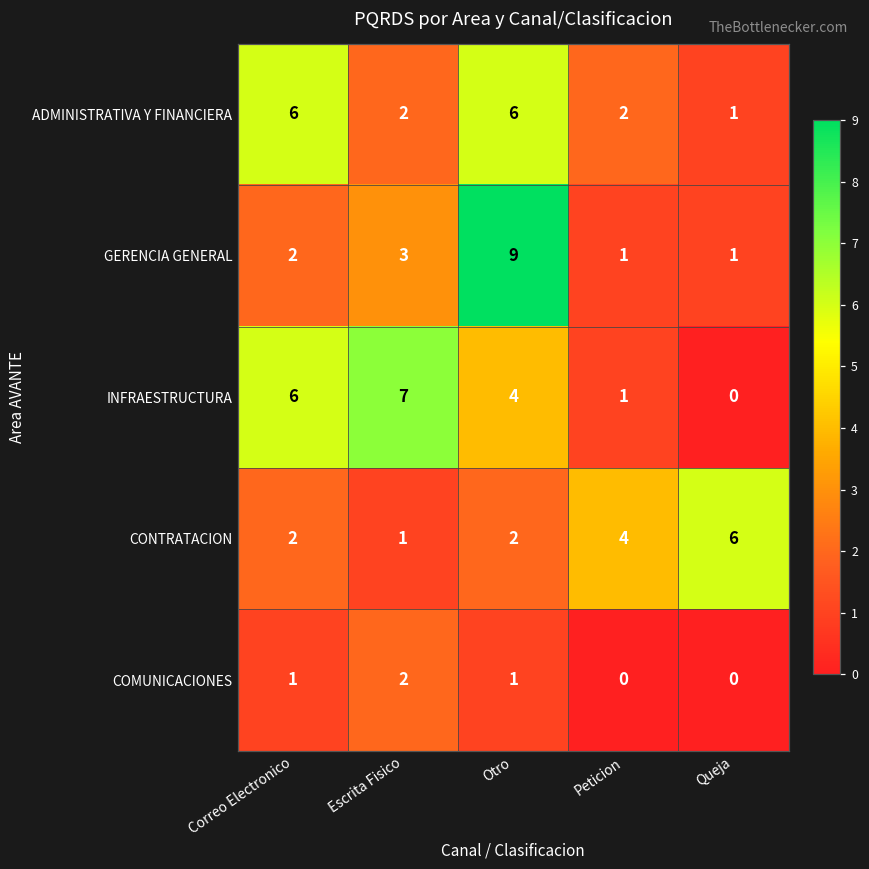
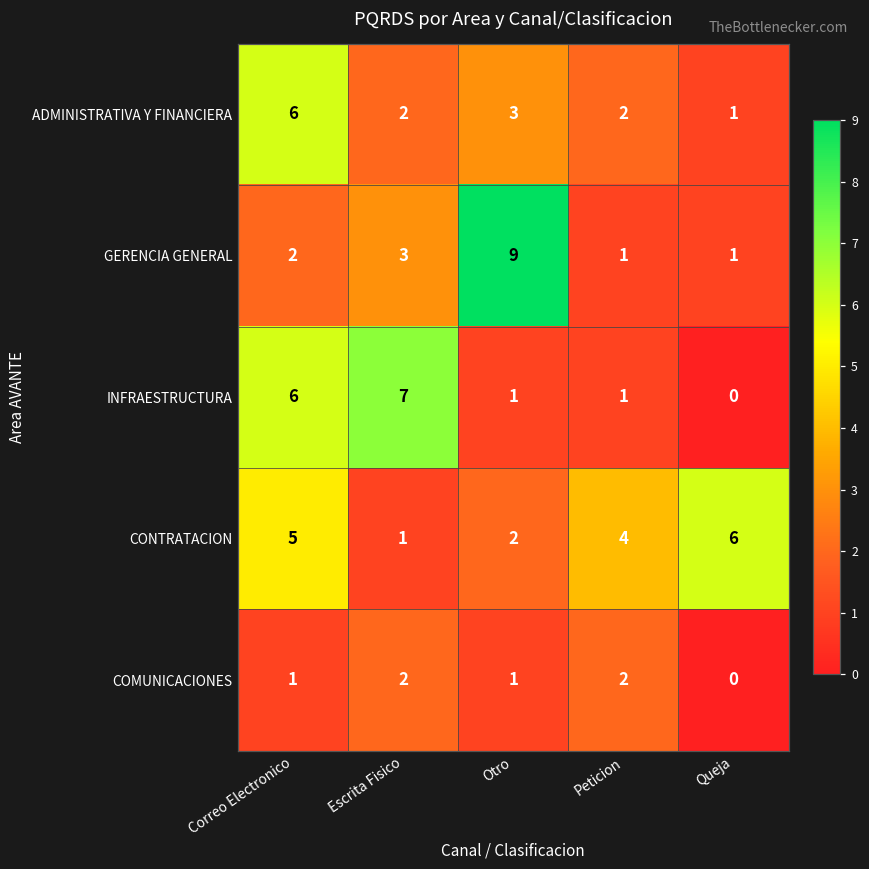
  {
    "ADMINISTRATIVA Y FINANCIERA": {
      "Correo Electronico": 6,
      "Escrita Fisico": 2,
-     "Otro": 6,
+     "Otro": 3,
      "Peticion": 2,
      "Queja": 1
    },
    "GERENCIA GENERAL": {
      "Correo Electronico": 2,
      "Escrita Fisico": 3,
      "Otro": 9,
      "Peticion": 1,
      "Queja": 1
    },
    "INFRAESTRUCTURA": {
      "Correo Electronico": 6,
      "Escrita Fisico": 7,
-     "Otro": 4,
+     "Otro": 1,
      "Peticion": 1,
      "Queja": 0
    },
    "CONTRATACION": {
-     "Correo Electronico": 2,
+     "Correo Electronico": 5,
      "Escrita Fisico": 1,
      "Otro": 2,
      "Peticion": 4,
      "Queja": 6
    },
    "COMUNICACIONES": {
      "Correo Electronico": 1,
      "Escrita Fisico": 2,
      "Otro": 1,
-     "Peticion": 0,
+     "Peticion": 2,
      "Queja": 0
    }
  }
